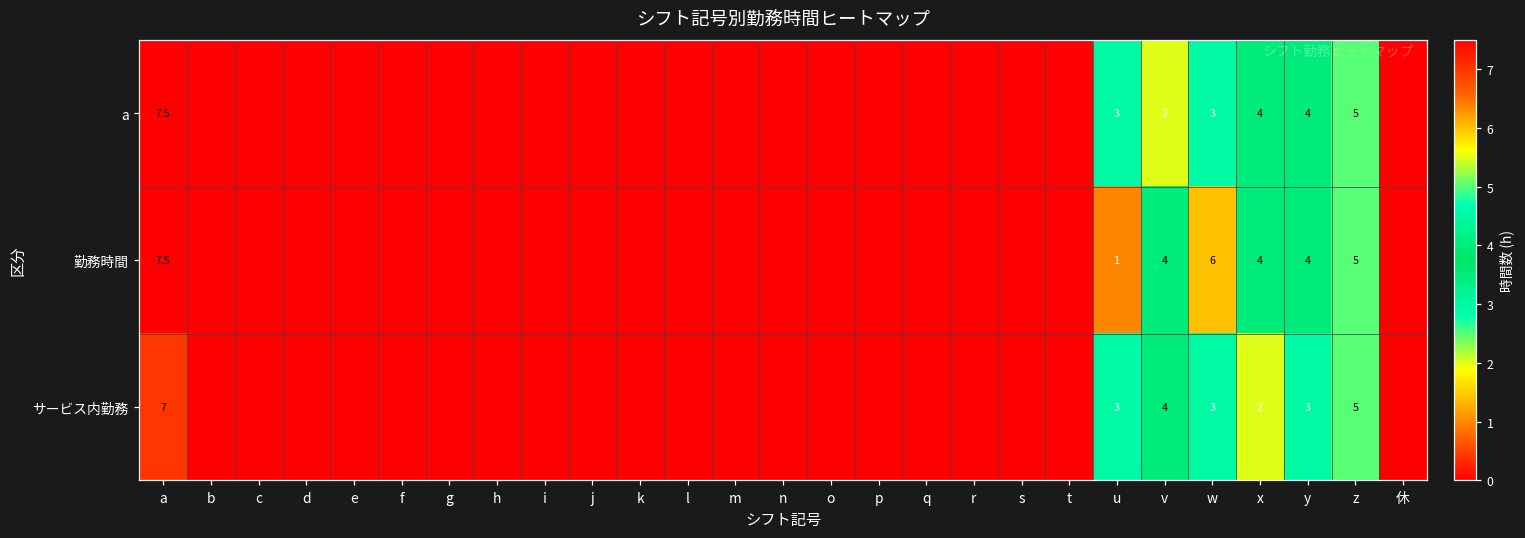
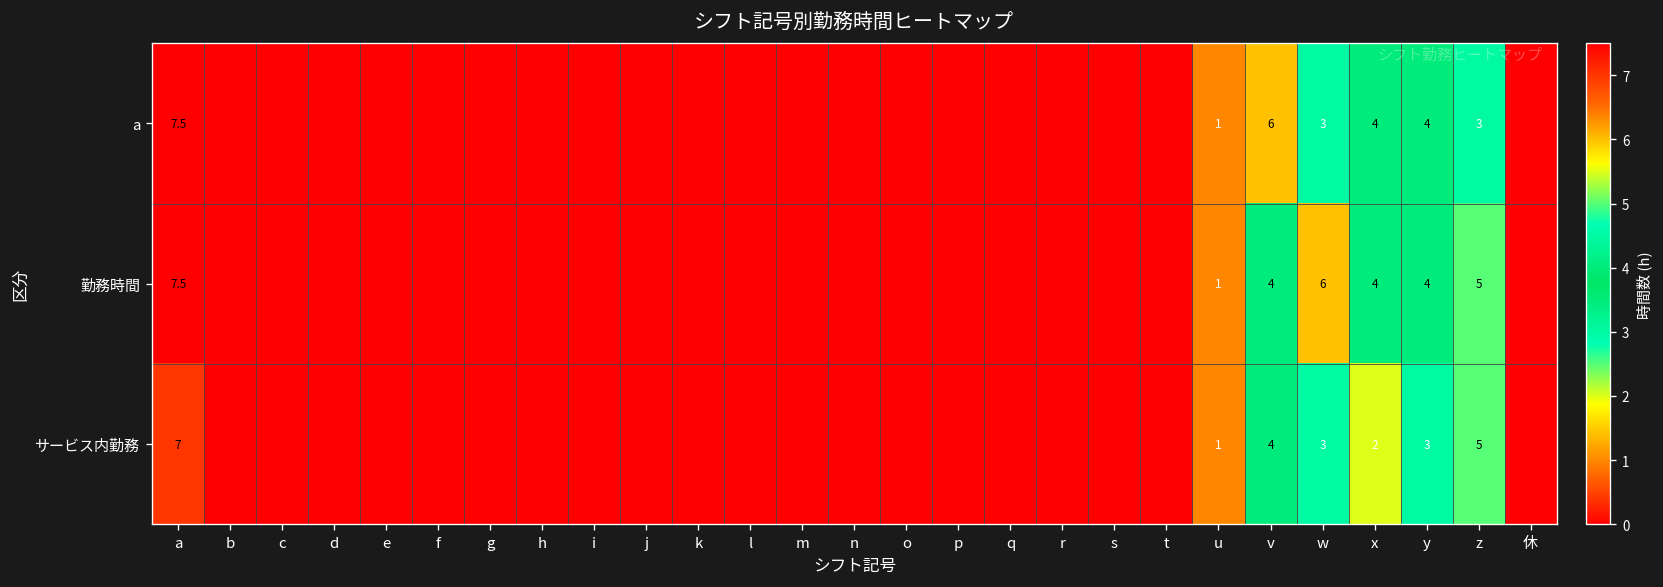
  {
    "a": {
      "a": 7.5,
-     "u": 3,
-     "v": 2,
+     "u": 1,
+     "v": 6,
      "w": 3,
      "x": 4,
      "y": 4,
-     "z": 5
+     "z": 3
    },
    "勤務時間": {
      "a": 7.5,
      "u": 1,
      "v": 4,
      "w": 6,
      "x": 4,
      "y": 4,
      "z": 5
    },
    "サービス内勤務": {
      "a": 7,
-     "u": 3,
+     "u": 1,
      "v": 4,
      "w": 3,
      "x": 2,
      "y": 3,
      "z": 5
    }
  }
